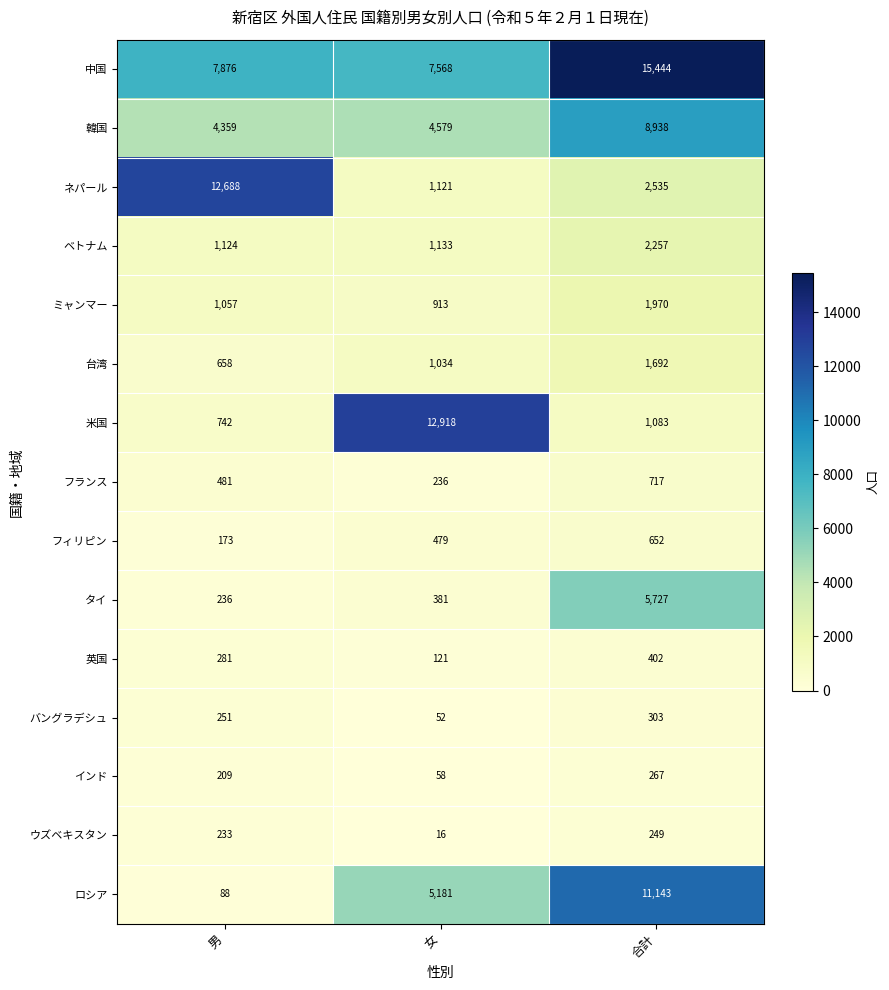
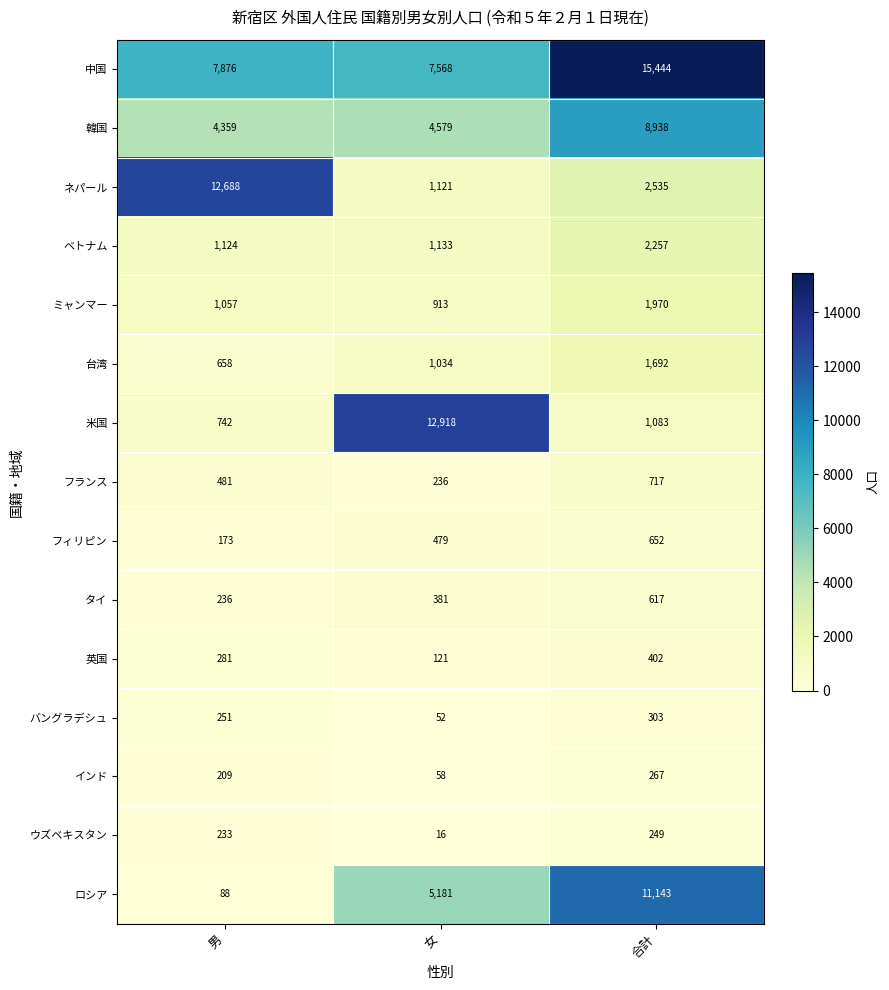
  {
    "中国": {
      "男": "7,876",
      "女": "7,568",
      "合計": "15,444"
    },
    "韓国": {
      "男": "4,359",
      "女": "4,579",
      "合計": "8,938"
    },
    "ネパール": {
      "男": "12,688",
      "女": "1,121",
      "合計": "2,535"
    },
    "ベトナム": {
      "男": "1,124",
      "女": "1,133",
      "合計": "2,257"
    },
    "ミャンマー": {
      "男": "1,057",
      "女": "913",
      "合計": "1,970"
    },
    "台湾": {
      "男": "658",
      "女": "1,034",
      "合計": "1,692"
    },
    "米国": {
      "男": "742",
      "女": "12,918",
      "合計": "1,083"
    },
    "フランス": {
      "男": "481",
      "女": "236",
      "合計": "717"
    },
    "フィリピン": {
      "男": "173",
      "女": "479",
      "合計": "652"
    },
    "タイ": {
      "男": "236",
      "女": "381",
-     "合計": "5,727"
+     "合計": "617"
    },
    "英国": {
      "男": "281",
      "女": "121",
      "合計": "402"
    },
    "バングラデシュ": {
      "男": "251",
      "女": "52",
      "合計": "303"
    },
    "インド": {
      "男": "209",
      "女": "58",
      "合計": "267"
    },
    "ウズベキスタン": {
      "男": "233",
      "女": "16",
      "合計": "249"
    },
    "ロシア": {
      "男": "88",
      "女": "5,181",
      "合計": "11,143"
    }
  }
